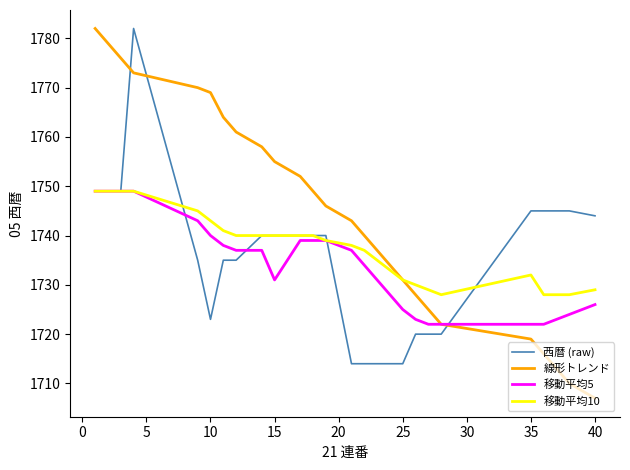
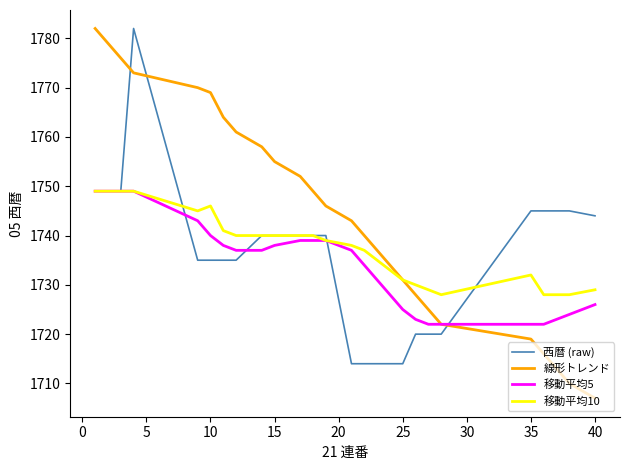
  {
    "西暦 (raw)": {
-     "10": 1723,
+     "10": 1735,
      "25": 1714,
      "35": 1745,
      "40": 1744
    },
    "線形トレンド": {
      "10": 1769,
      "15": 1755,
      "35": 1719
    },
    "移動平均5": {
      "10": 1740,
-     "15": 1731,
+     "15": 1738,
      "25": 1725,
      "35": 1722,
      "40": 1726
    },
    "移動平均10": {
-     "10": 1743,
+     "10": 1746,
      "35": 1732,
      "40": 1729
    }
  }
